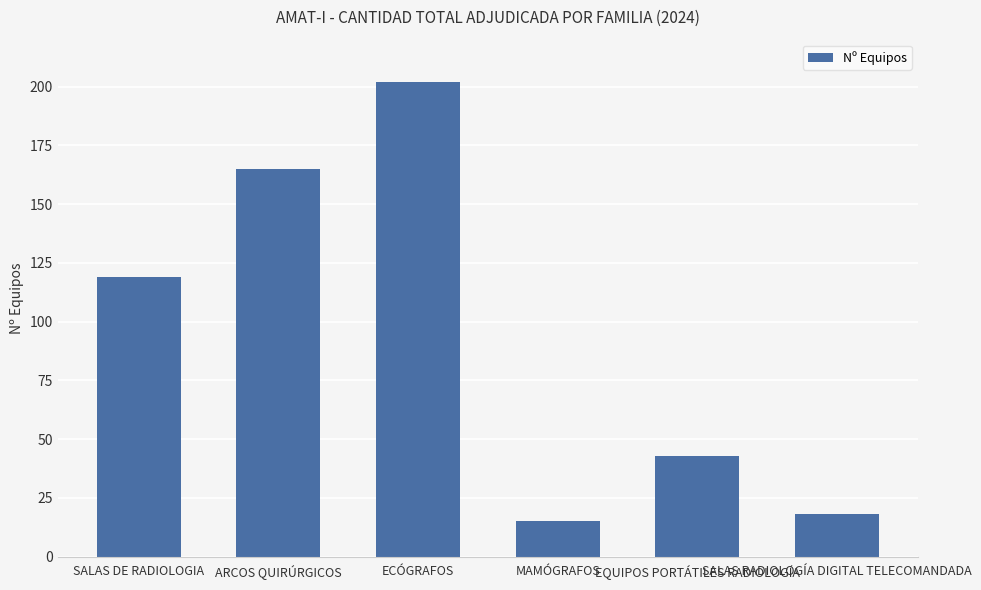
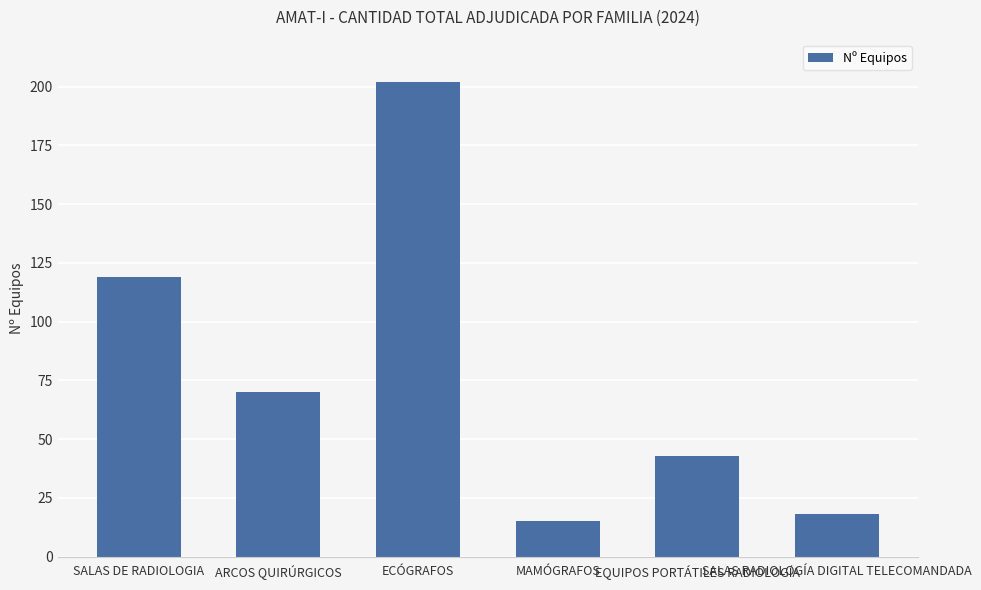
  {
    "SALAS DE RADIOLOGIA": 119,
-   "ARCOS QUIRÚRGICOS": 165,
+   "ARCOS QUIRÚRGICOS": 70,
    "ECÓGRAFOS": 202,
    "MAMÓGRAFOS": 15
  }
